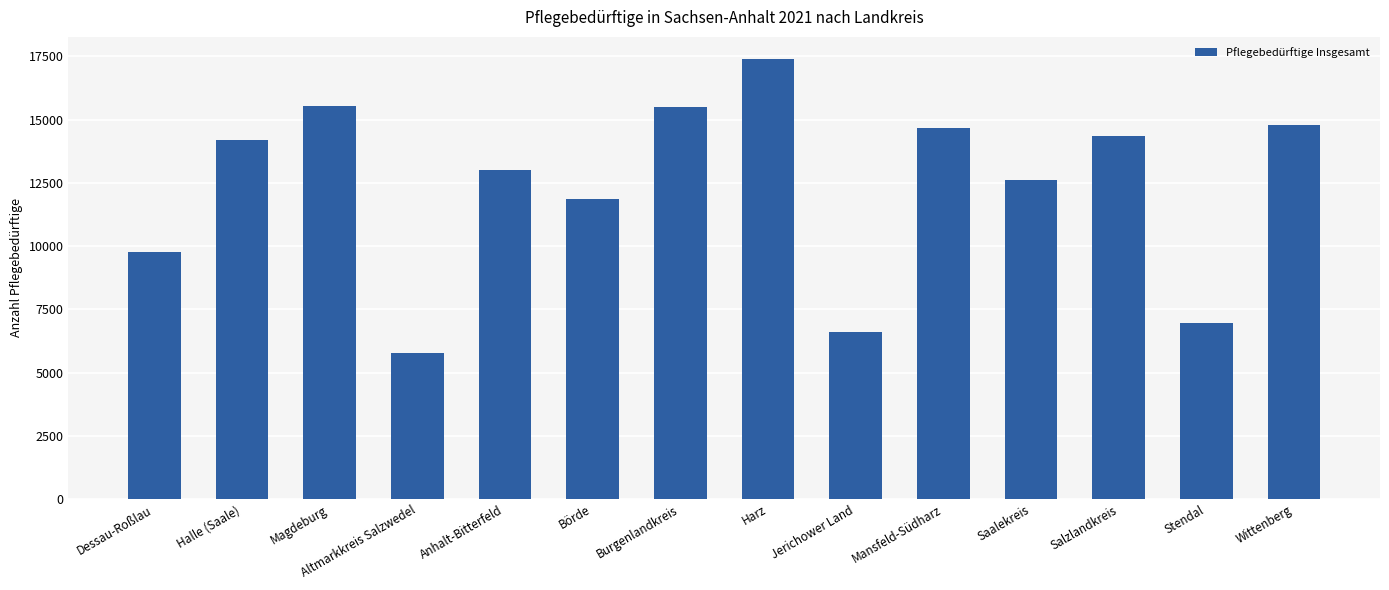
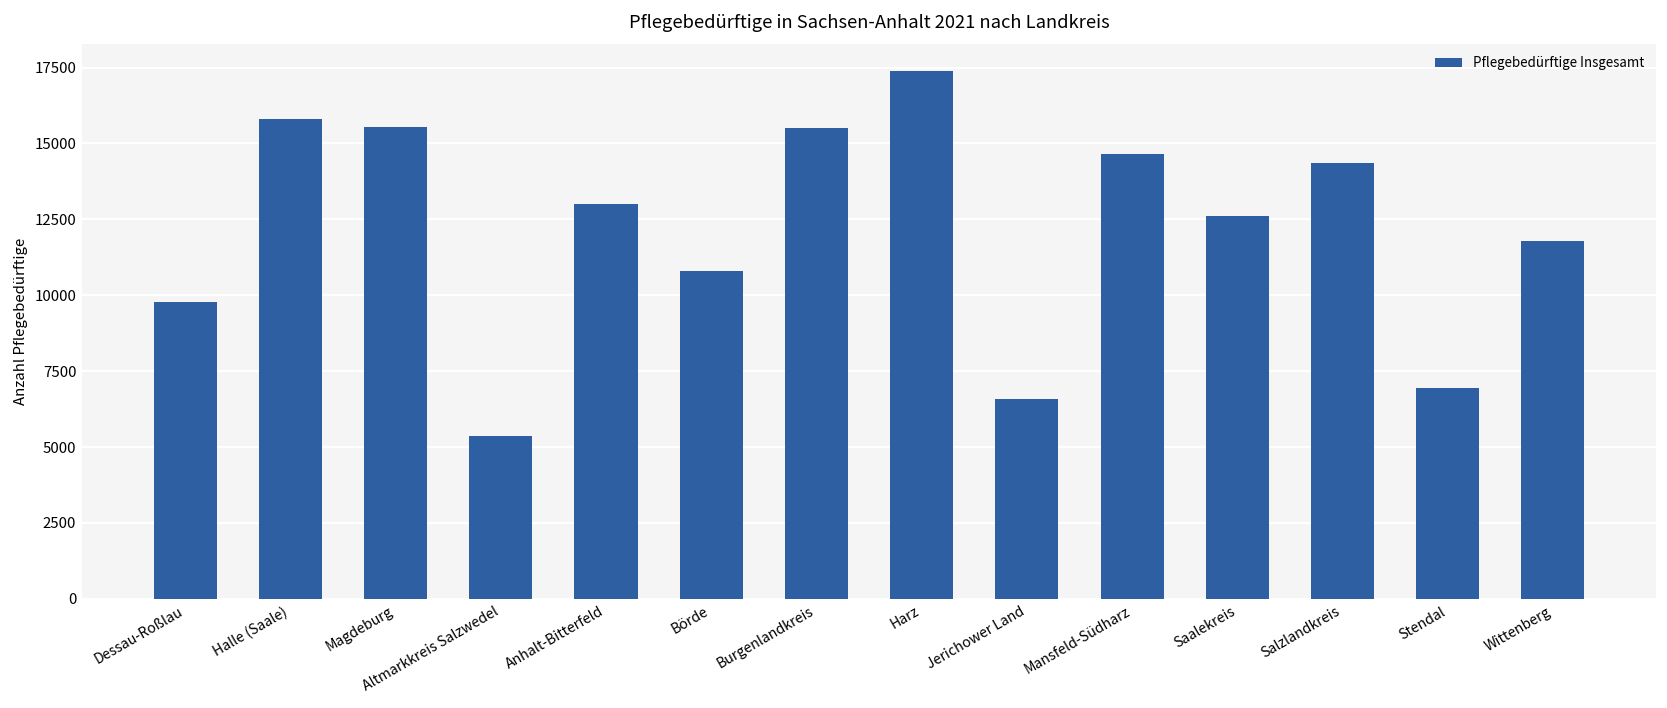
  {
    "Dessau-Roßlau": 9800,
-   "Halle (Saale)": 14200,
+   "Halle (Saale)": 15800,
    "Magdeburg": 15500,
-   "Altmarkkreis Salzwedel": 5800,
+   "Altmarkkreis Salzwedel": 5300,
    "Anhalt-Bitterfeld": 13000,
-   "Börde": 11900,
+   "Börde": 10800,
    "Burgenlandkreis": 15500,
    "Harz": 17400,
    "Jerichower Land": 6600,
    "Mansfeld-Südharz": 14700,
    "Saalekreis": 12600,
    "Salzlandkreis": 14400,
    "Stendal": 7000,
-   "Wittenberg": 14800
+   "Wittenberg": 11800
  }
